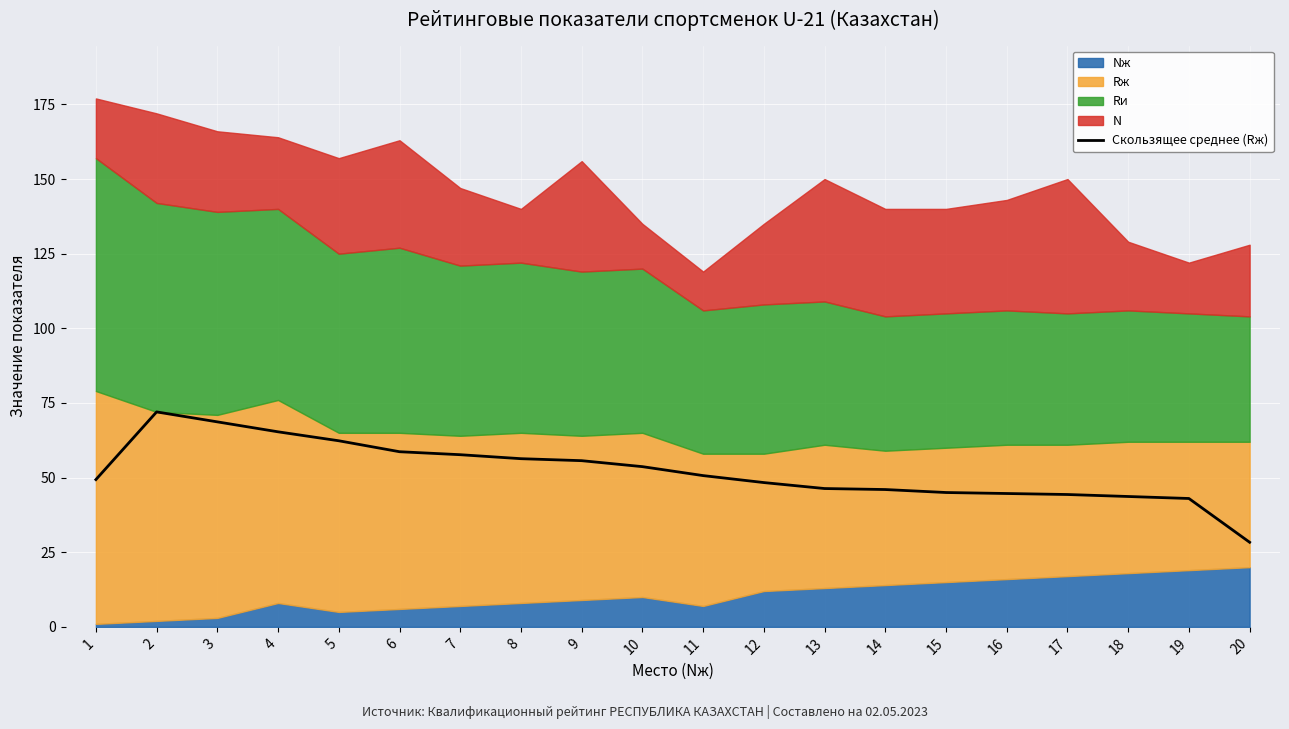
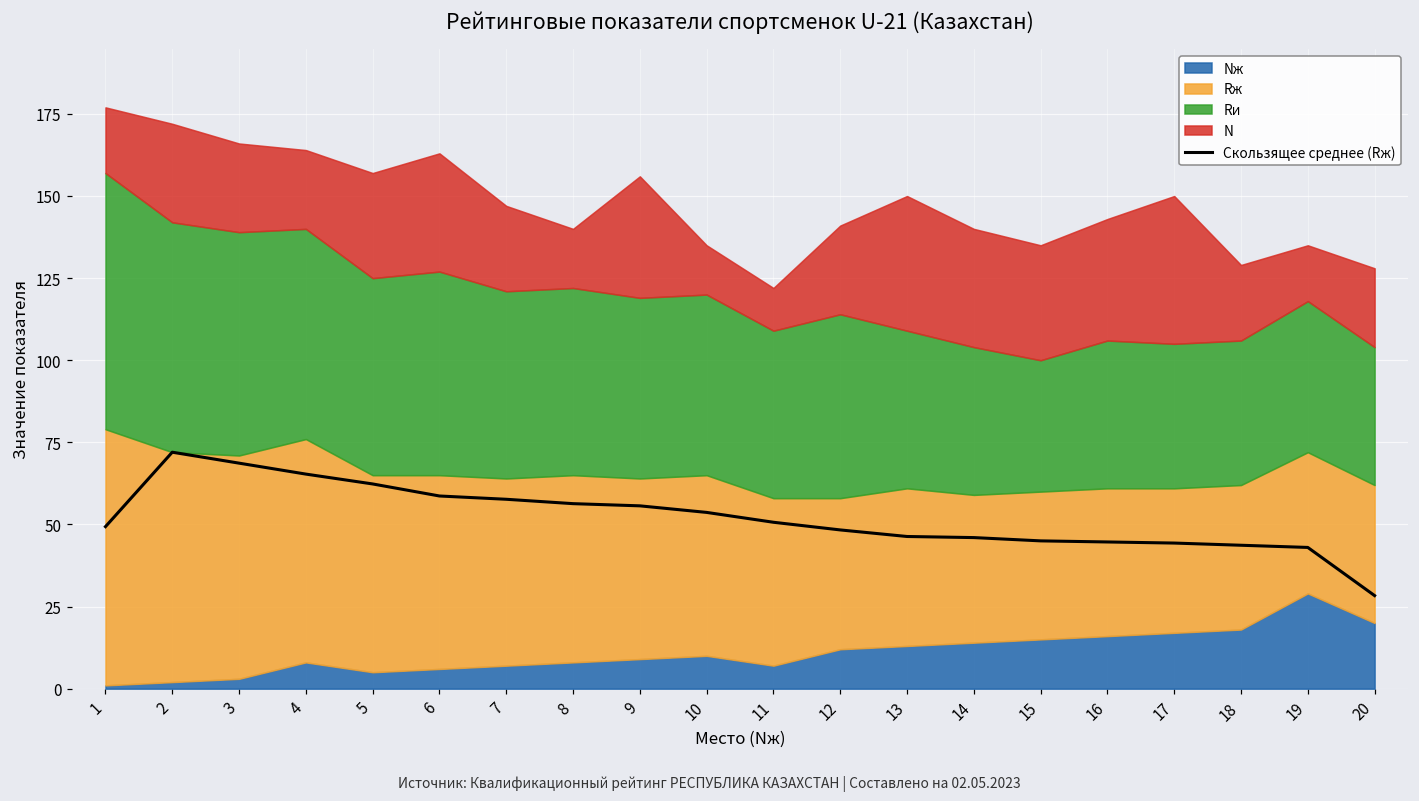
  {
    "Скользящее среднее (Rж)": {
      "1": 49,
      "3": 69,
      "4": 65,
      "5": 62,
      "6": 59,
      "7": 58,
      "8": 56,
      "9": 56,
      "10": 54,
      "11": 51,
      "12": 48,
      "13": 46,
      "14": 46,
      "15": 45,
      "16": 45,
      "17": 44,
      "18": 44,
      "19": 43,
      "20": 28
    },
    "Nж": {
      "1": 1,
      "2": 2,
      "3": 3,
      "4": 8,
      "5": 5,
      "6": 6,
      "7": 7,
      "8": 8,
      "9": 9,
      "10": 10,
      "11": 7,
      "12": 12,
      "13": 13,
      "14": 14,
      "15": 15,
      "16": 16,
      "17": 17,
      "18": 18,
-     "19": 19,
+     "19": 29,
      "20": 20
    },
    "Rж": {
      "1": 78,
      "3": 68,
      "4": 68,
      "5": 60,
      "6": 59,
      "7": 57,
      "8": 57,
      "9": 55,
      "10": 55,
      "11": 51,
      "12": 46,
      "13": 48,
      "14": 45,
      "15": 45,
      "16": 45,
      "17": 44,
      "18": 44,
      "19": 43,
      "20": 42
    },
    "Rи": {
      "1": 78,
      "2": 70,
      "3": 68,
      "4": 64,
      "5": 60,
      "6": 62,
      "7": 57,
      "8": 57,
      "9": 55,
      "10": 55,
-     "11": 48,
-     "12": 50,
+     "11": 51,
+     "12": 56,
      "13": 48,
      "14": 45,
-     "15": 45,
+     "15": 40,
      "16": 45,
      "17": 44,
      "18": 44,
-     "19": 43,
+     "19": 46,
      "20": 42
    },
    "N": {
      "1": 20,
      "2": 30,
      "3": 27,
      "4": 24,
      "5": 32,
      "6": 36,
      "7": 26,
      "8": 18,
      "9": 37,
      "10": 15,
      "11": 13,
      "12": 27,
      "13": 41,
      "14": 36,
      "15": 35,
      "16": 37,
      "17": 45,
      "18": 23,
      "19": 17,
      "20": 24
    }
  }
